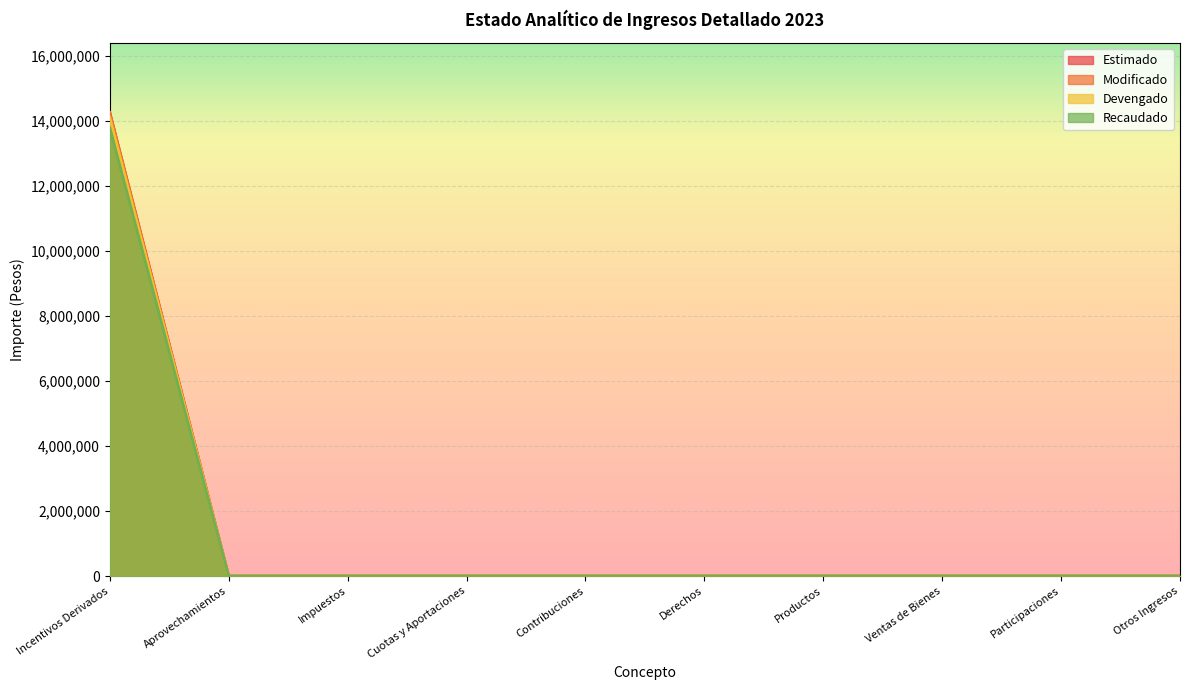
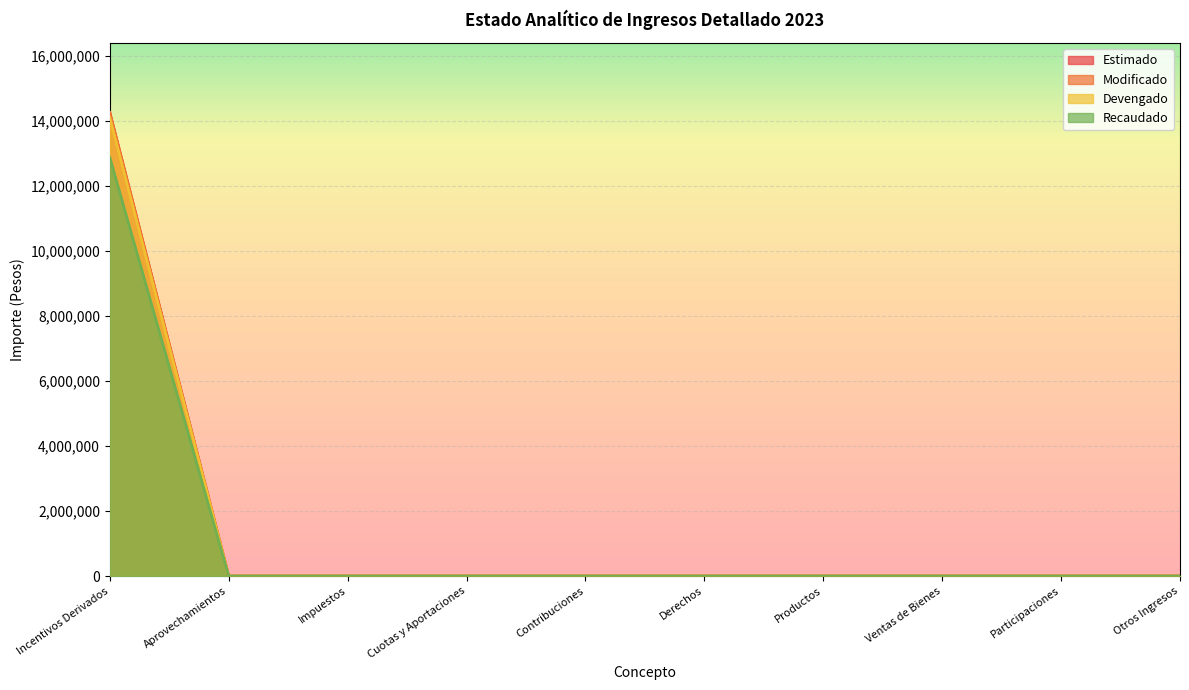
  {
    "Modificado": {
      "Incentivos Derivados": "14,200,000"
    },
    "Devengado": {
      "Incentivos Derivados": "14,100,000"
    },
    "Recaudado": {
-     "Incentivos Derivados": "13,800,000"
+     "Incentivos Derivados": "12,900,000"
    }
  }
